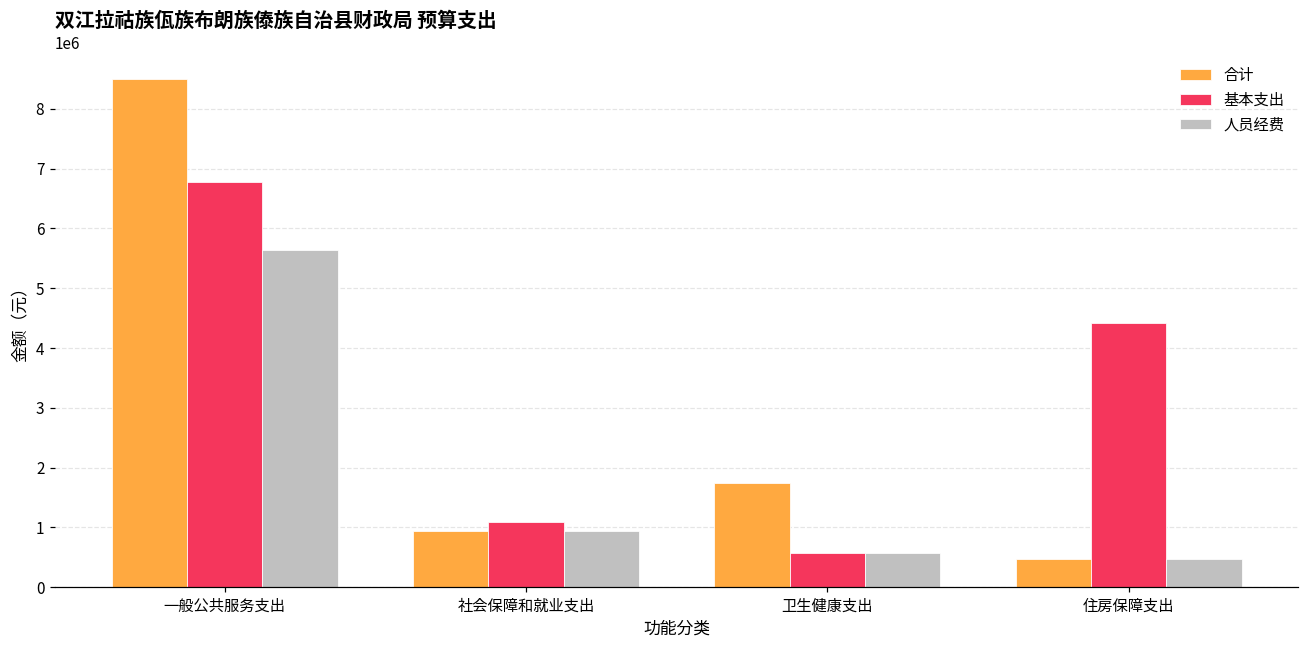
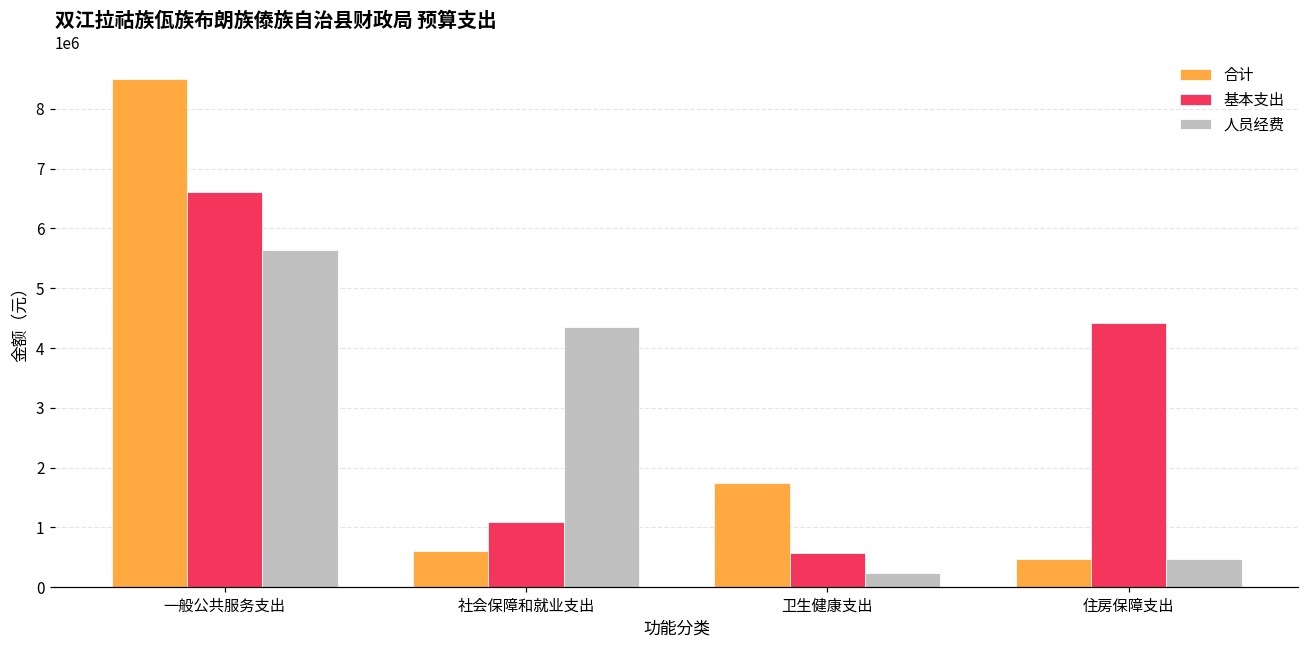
  {
    "合计": {
      "一般公共服务支出": 8500000,
-     "社会保障和就业支出": 900000,
+     "社会保障和就业支出": 600000,
      "卫生健康支出": 1700000,
      "住房保障支出": 500000
    },
    "基本支出": {
-     "一般公共服务支出": 6800000,
+     "一般公共服务支出": 6600000,
      "社会保障和就业支出": 1100000,
      "卫生健康支出": 600000,
      "住房保障支出": 4400000
    },
    "人员经费": {
      "一般公共服务支出": 5600000,
-     "社会保障和就业支出": 900000,
-     "卫生健康支出": 600000,
+     "社会保障和就业支出": 4300000,
+     "卫生健康支出": 200000,
      "住房保障支出": 500000
    }
  }
